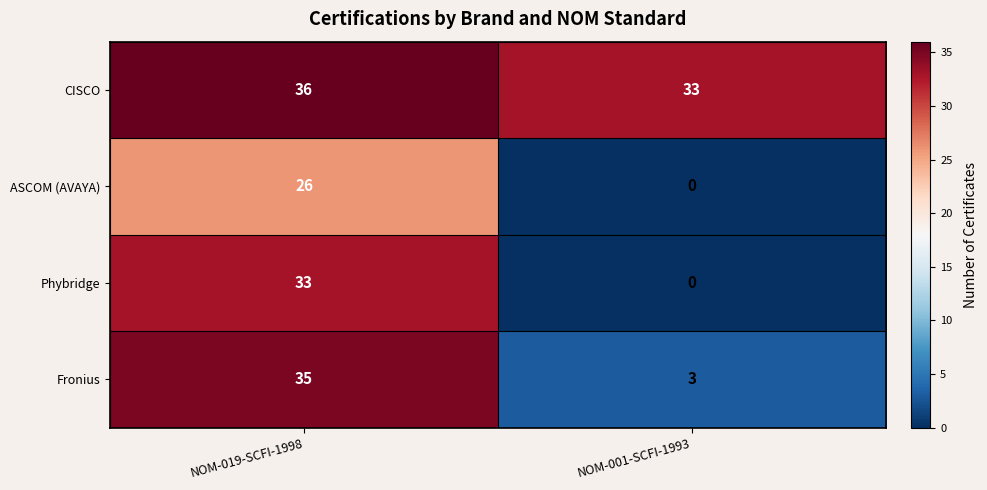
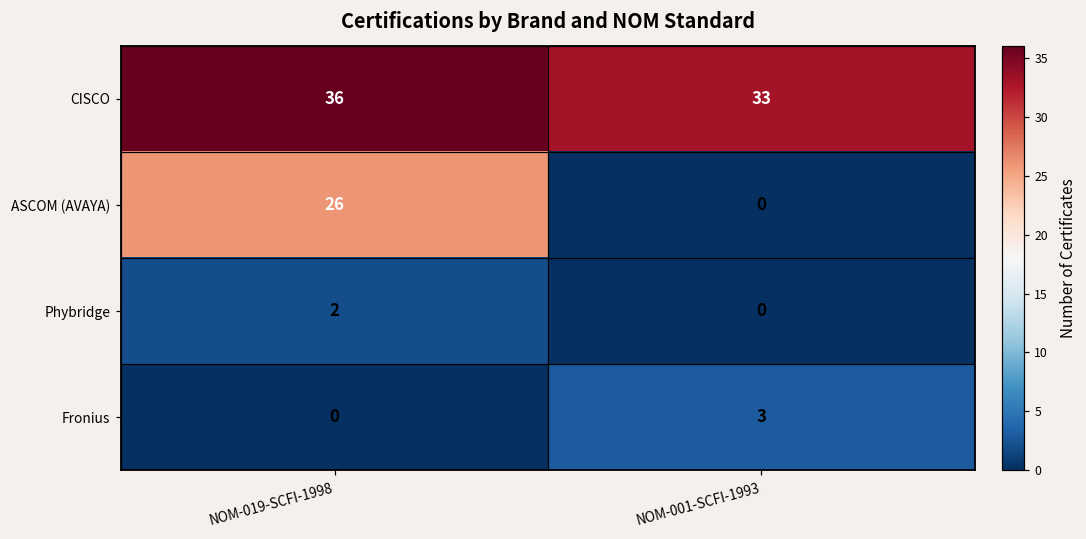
  {
    "CISCO": {
      "NOM-019-SCFI-1998": 36,
      "NOM-001-SCFI-1993": 33
    },
    "ASCOM (AVAYA)": {
      "NOM-019-SCFI-1998": 26,
      "NOM-001-SCFI-1993": 0
    },
    "Phybridge": {
-     "NOM-019-SCFI-1998": 33,
+     "NOM-019-SCFI-1998": 2,
      "NOM-001-SCFI-1993": 0
    },
    "Fronius": {
-     "NOM-019-SCFI-1998": 35,
+     "NOM-019-SCFI-1998": 0,
      "NOM-001-SCFI-1993": 3
    }
  }
